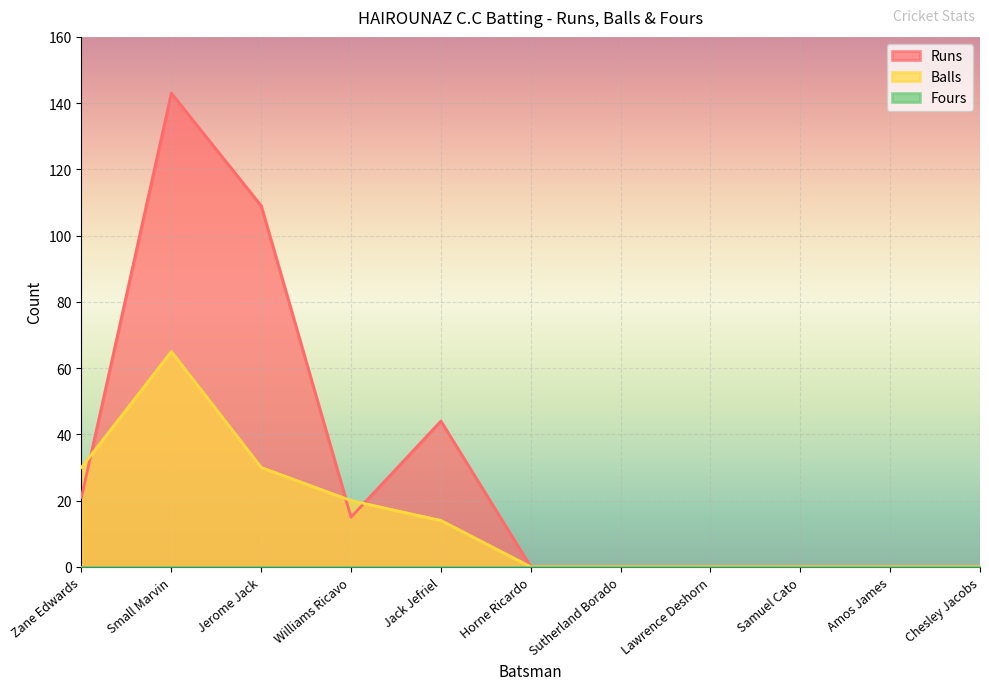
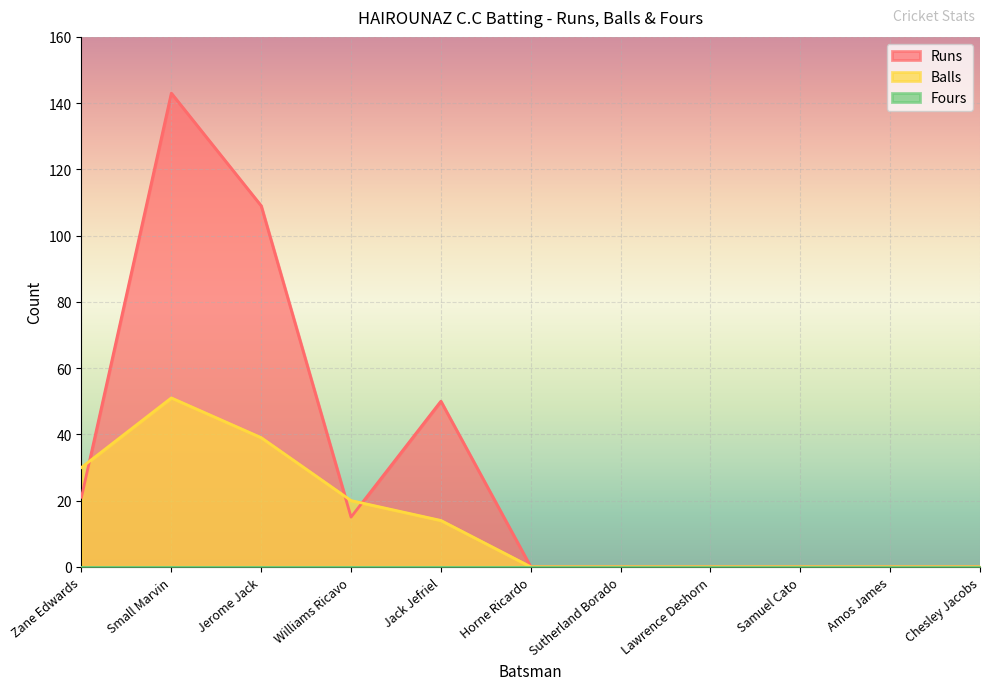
  {
    "Runs": {
      "Zane Edwards": 21,
      "Small Marvin": 143,
      "Jerome Jack": 109,
      "Williams Ricavo": 15,
-     "Jack Jefriel": 44
+     "Jack Jefriel": 50
    },
    "Balls": {
      "Zane Edwards": 30,
-     "Small Marvin": 65,
-     "Jerome Jack": 30,
+     "Small Marvin": 51,
+     "Jerome Jack": 39,
      "Williams Ricavo": 20,
      "Jack Jefriel": 14
    },
    "Fours": {
      "Zane Edwards": 0,
      "Small Marvin": 0,
      "Jerome Jack": 0,
      "Williams Ricavo": 0,
      "Jack Jefriel": 0
    }
  }
